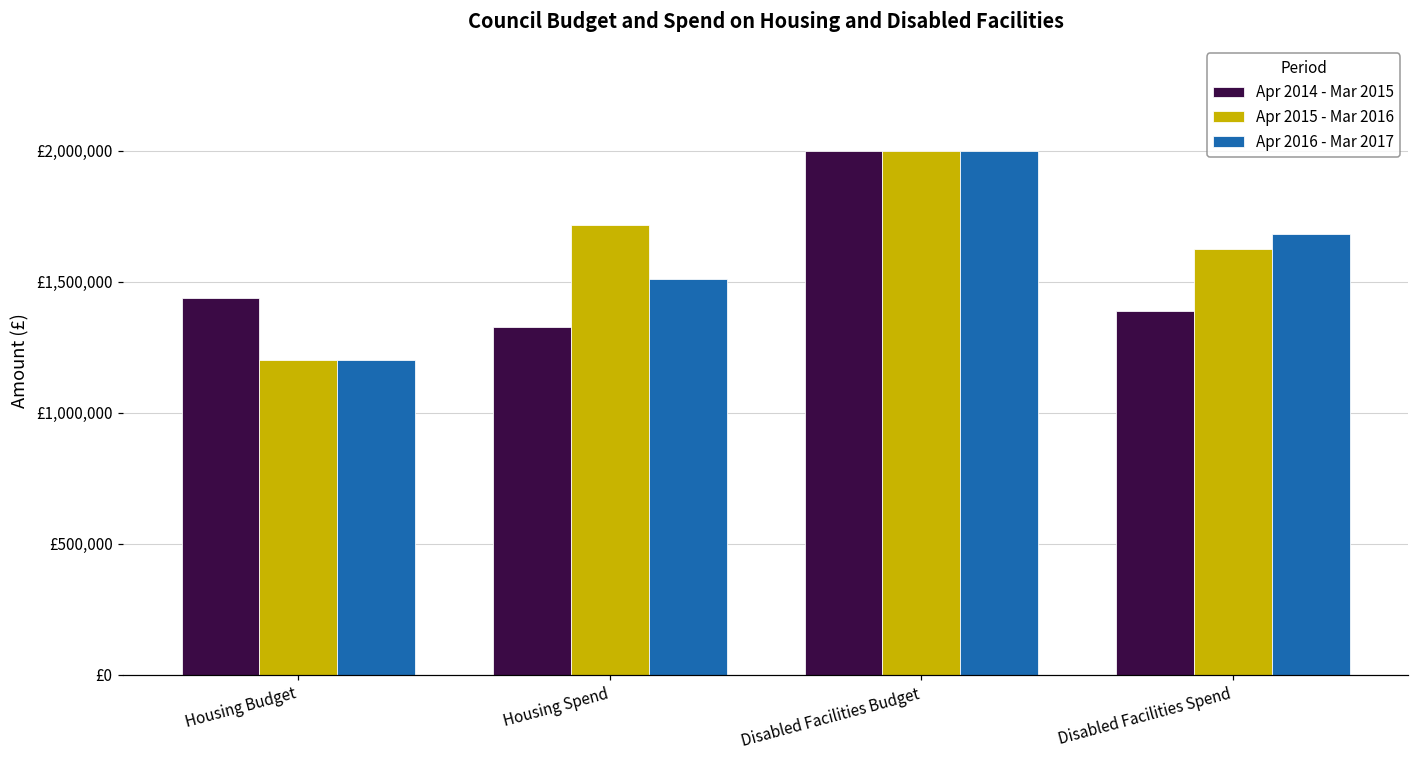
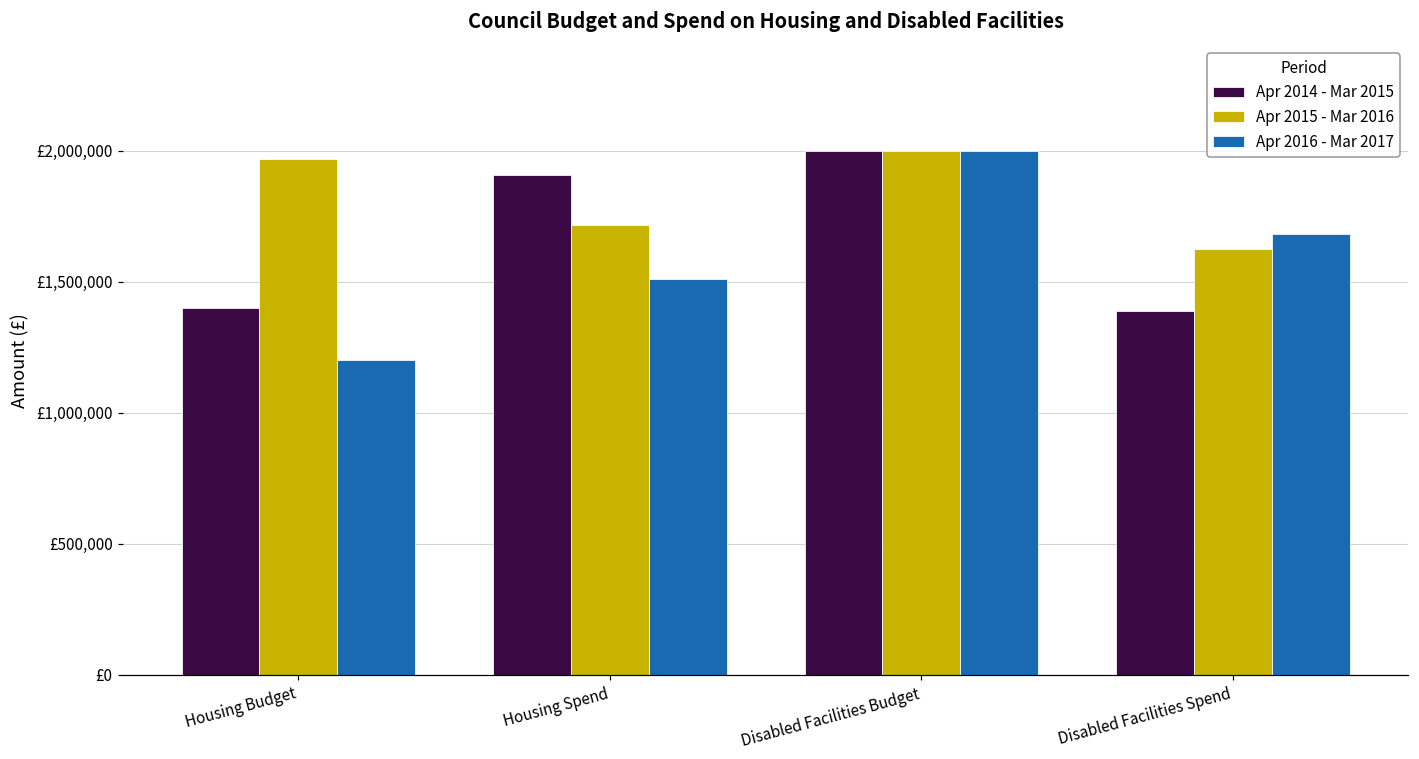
  {
    "Apr 2014 - Mar 2015": {
-     "Housing Budget": "£1,440,000",
-     "Housing Spend": "£1,330,000",
+     "Housing Budget": "£1,400,000",
+     "Housing Spend": "£1,910,000",
      "Disabled Facilities Budget": "£2,000,000",
      "Disabled Facilities Spend": "£1,390,000"
    },
    "Apr 2015 - Mar 2016": {
-     "Housing Budget": "£1,200,000",
+     "Housing Budget": "£1,970,000",
      "Housing Spend": "£1,710,000",
      "Disabled Facilities Budget": "£2,000,000",
      "Disabled Facilities Spend": "£1,630,000"
    },
    "Apr 2016 - Mar 2017": {
      "Housing Budget": "£1,200,000",
      "Housing Spend": "£1,510,000",
      "Disabled Facilities Budget": "£2,000,000",
      "Disabled Facilities Spend": "£1,680,000"
    }
  }
